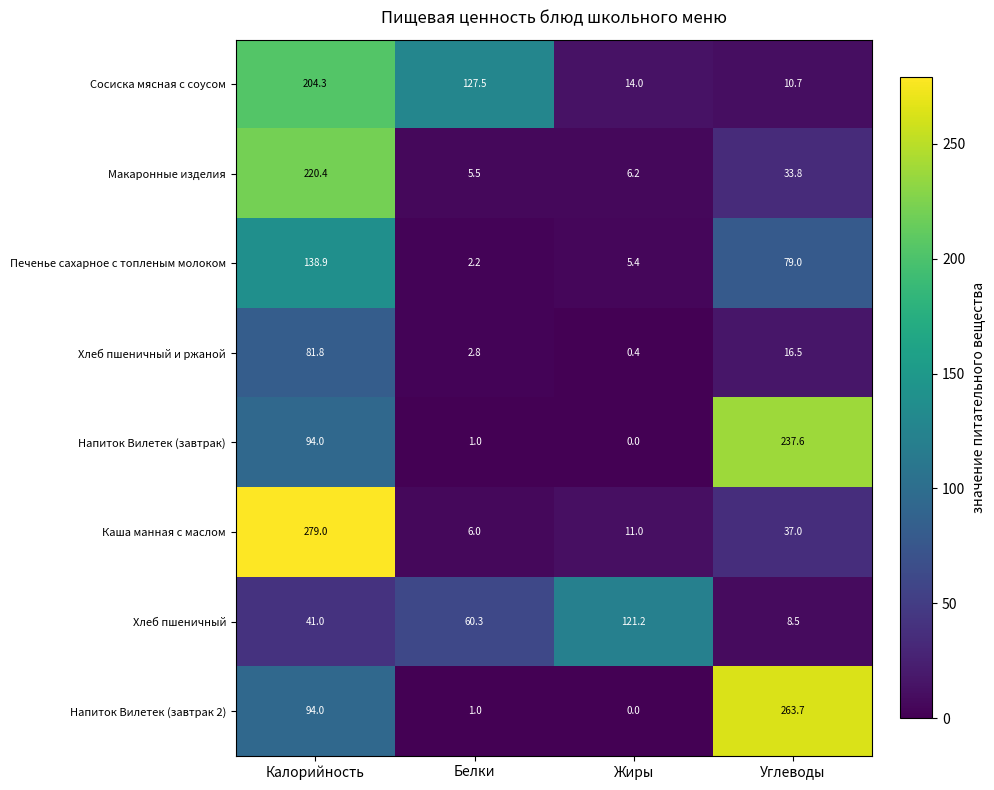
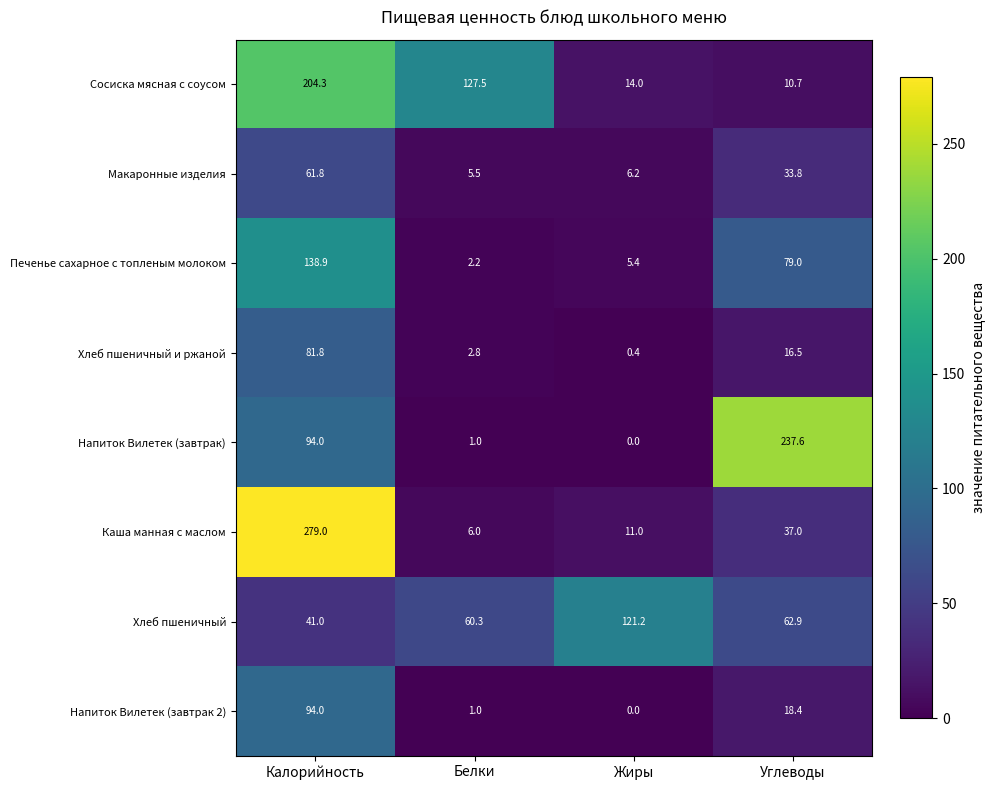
  {
    "Сосиска мясная с соусом": {
      "Калорийность": 204.3,
      "Белки": 127.5,
      "Жиры": 14.0,
      "Углеводы": 10.7
    },
    "Макаронные изделия": {
-     "Калорийность": 220.4,
+     "Калорийность": 61.8,
      "Белки": 5.5,
      "Жиры": 6.2,
      "Углеводы": 33.8
    },
    "Печенье сахарное с топленым молоком": {
      "Калорийность": 138.9,
      "Белки": 2.2,
      "Жиры": 5.4,
      "Углеводы": 79.0
    },
    "Хлеб пшеничный и ржаной": {
      "Калорийность": 81.8,
      "Белки": 2.8,
      "Жиры": 0.4,
      "Углеводы": 16.5
    },
    "Напиток Вилетек (завтрак)": {
      "Калорийность": 94.0,
      "Белки": 1.0,
      "Жиры": 0.0,
      "Углеводы": 237.6
    },
    "Каша манная с маслом": {
      "Калорийность": 279.0,
      "Белки": 6.0,
      "Жиры": 11.0,
      "Углеводы": 37.0
    },
    "Хлеб пшеничный": {
      "Калорийность": 41.0,
      "Белки": 60.3,
      "Жиры": 121.2,
-     "Углеводы": 8.5
+     "Углеводы": 62.9
    },
    "Напиток Вилетек (завтрак 2)": {
      "Калорийность": 94.0,
      "Белки": 1.0,
      "Жиры": 0.0,
-     "Углеводы": 263.7
+     "Углеводы": 18.4
    }
  }
